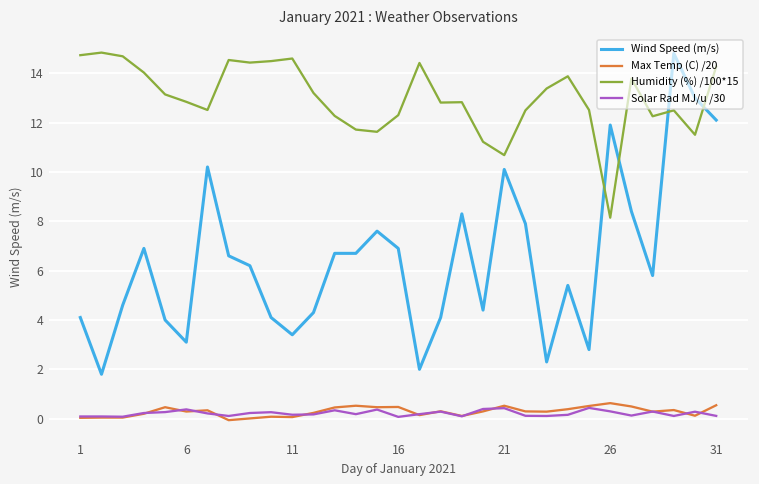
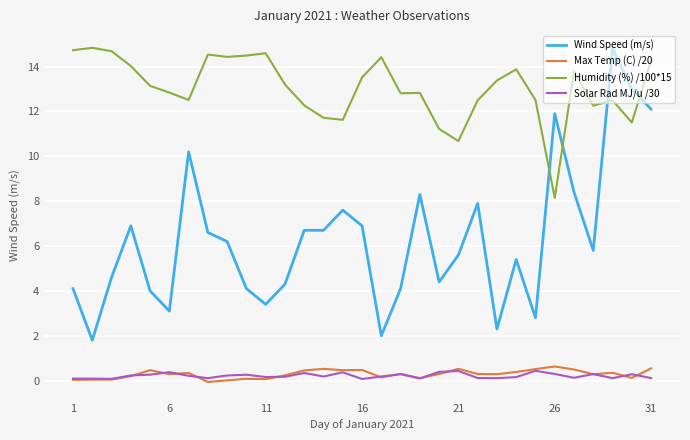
  {
    "Wind Speed (m/s)": {
      "1": 4.1,
      "6": 3.1,
      "11": 3.4,
      "16": 6.9,
-     "21": 10.1,
+     "21": 5.6,
      "26": 11.9,
      "31": 12.1
    },
    "Max Temp (C) /20": {
      "16": 0.5,
      "26": 0.6,
      "31": 0.5
    },
    "Humidity (%) /100*15": {
      "1": 14.7,
      "6": 12.8,
      "11": 14.6,
-     "16": 12.3,
+     "16": 13.5,
      "21": 10.7,
      "26": 8.1
    },
    "Solar Rad MJ/u /30": {
      "16": 0.1,
      "26": 0.3,
      "31": 0.1
    }
  }
